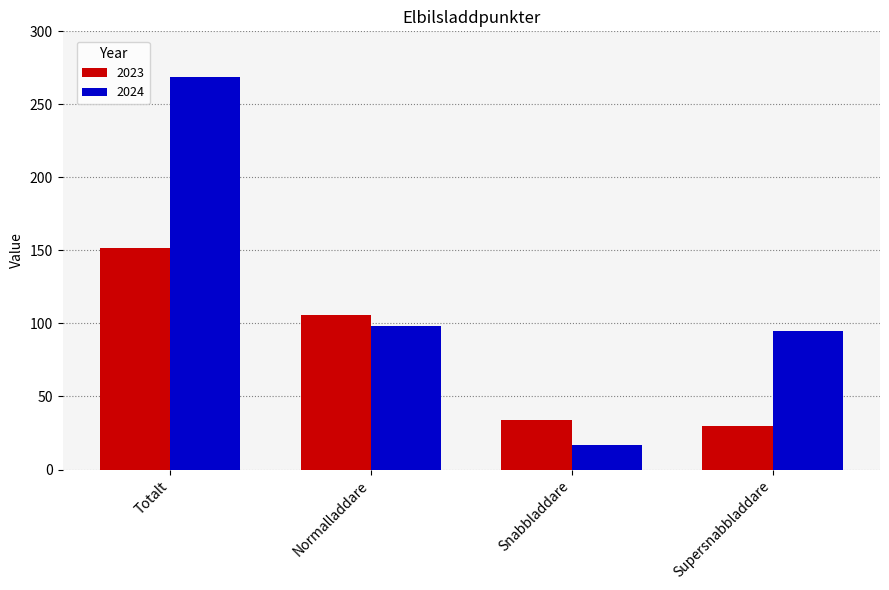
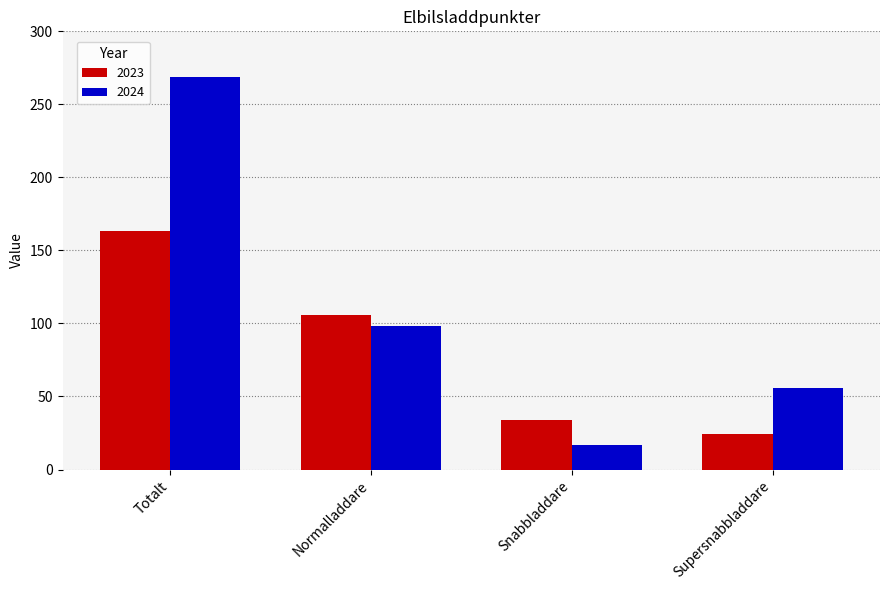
  {
    "2023": {
-     "Totalt": 152,
+     "Totalt": 163,
      "Normalladdare": 106,
      "Snabbladdare": 34,
-     "Supersnabbladdare": 30
+     "Supersnabbladdare": 24
    },
    "2024": {
      "Totalt": 269,
      "Normalladdare": 98,
      "Snabbladdare": 17,
-     "Supersnabbladdare": 95
+     "Supersnabbladdare": 56
    }
  }
